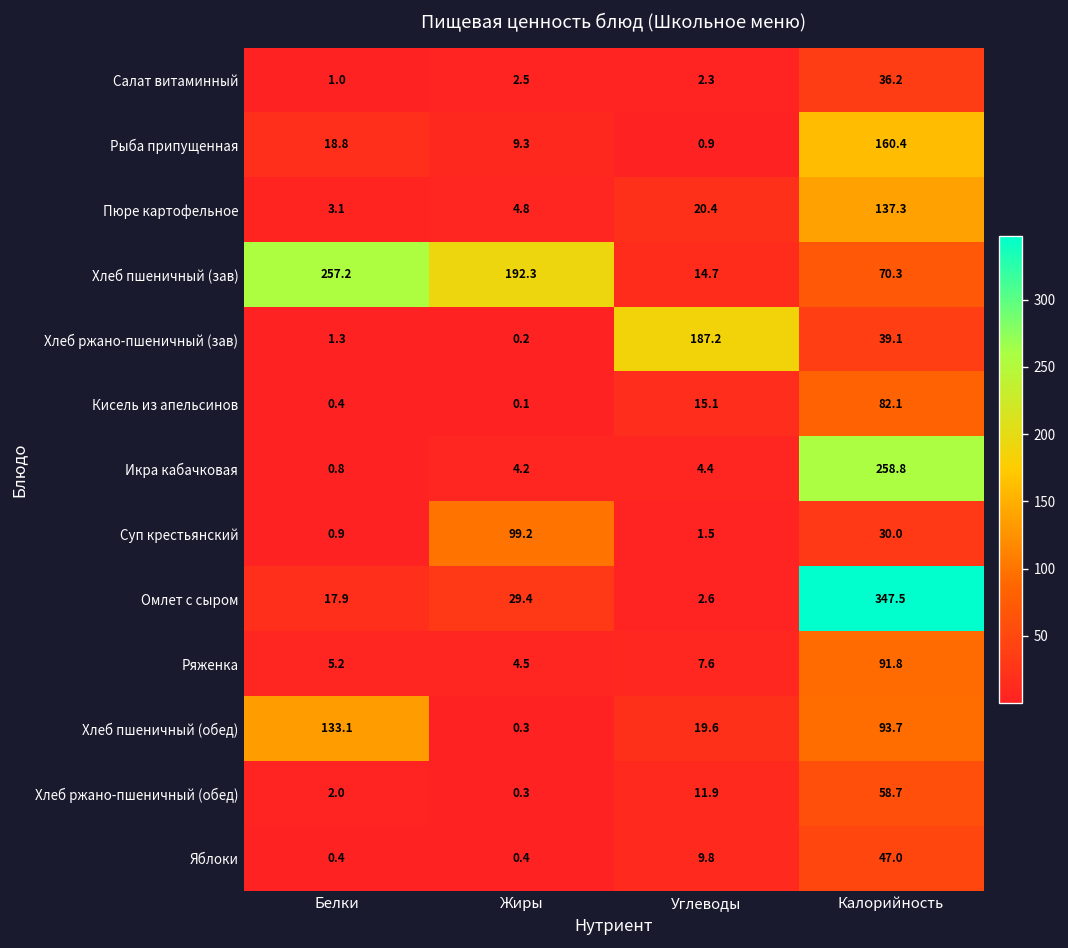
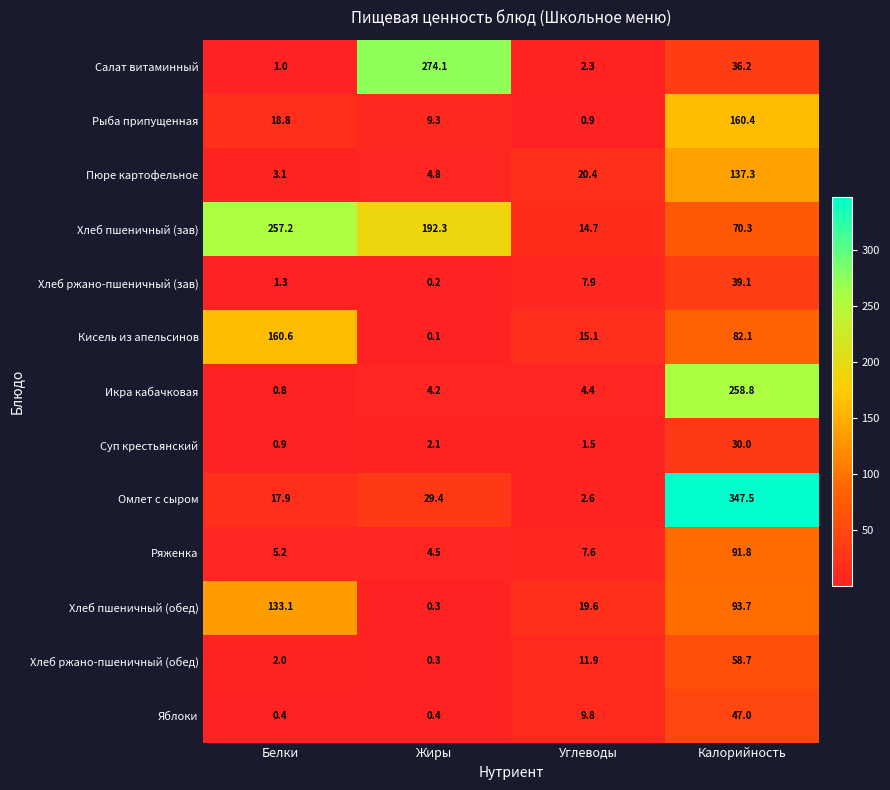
  {
    "Салат витаминный": {
      "Белки": 1.0,
-     "Жиры": 2.5,
+     "Жиры": 274.1,
      "Углеводы": 2.3,
      "Калорийность": 36.2
    },
    "Рыба припущенная": {
      "Белки": 18.8,
      "Жиры": 9.3,
      "Углеводы": 0.9,
      "Калорийность": 160.4
    },
    "Пюре картофельное": {
      "Белки": 3.1,
      "Жиры": 4.8,
      "Углеводы": 20.4,
      "Калорийность": 137.3
    },
    "Хлеб пшеничный (зав)": {
      "Белки": 257.2,
      "Жиры": 192.3,
      "Углеводы": 14.7,
      "Калорийность": 70.3
    },
    "Хлеб ржано-пшеничный (зав)": {
      "Белки": 1.3,
      "Жиры": 0.2,
-     "Углеводы": 187.2,
+     "Углеводы": 7.9,
      "Калорийность": 39.1
    },
    "Кисель из апельсинов": {
-     "Белки": 0.4,
+     "Белки": 160.6,
      "Жиры": 0.1,
      "Углеводы": 15.1,
      "Калорийность": 82.1
    },
    "Икра кабачковая": {
      "Белки": 0.8,
      "Жиры": 4.2,
      "Углеводы": 4.4,
      "Калорийность": 258.8
    },
    "Суп крестьянский": {
      "Белки": 0.9,
-     "Жиры": 99.2,
+     "Жиры": 2.1,
      "Углеводы": 1.5,
      "Калорийность": 30.0
    },
    "Омлет с сыром": {
      "Белки": 17.9,
      "Жиры": 29.4,
      "Углеводы": 2.6,
      "Калорийность": 347.5
    },
    "Ряженка": {
      "Белки": 5.2,
      "Жиры": 4.5,
      "Углеводы": 7.6,
      "Калорийность": 91.8
    },
    "Хлеб пшеничный (обед)": {
      "Белки": 133.1,
      "Жиры": 0.3,
      "Углеводы": 19.6,
      "Калорийность": 93.7
    },
    "Хлеб ржано-пшеничный (обед)": {
      "Белки": 2.0,
      "Жиры": 0.3,
      "Углеводы": 11.9,
      "Калорийность": 58.7
    },
    "Яблоки": {
      "Белки": 0.4,
      "Жиры": 0.4,
      "Углеводы": 9.8,
      "Калорийность": 47.0
    }
  }
